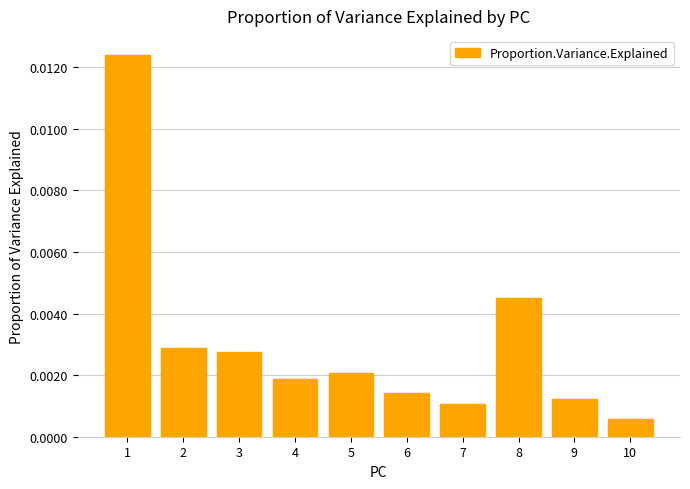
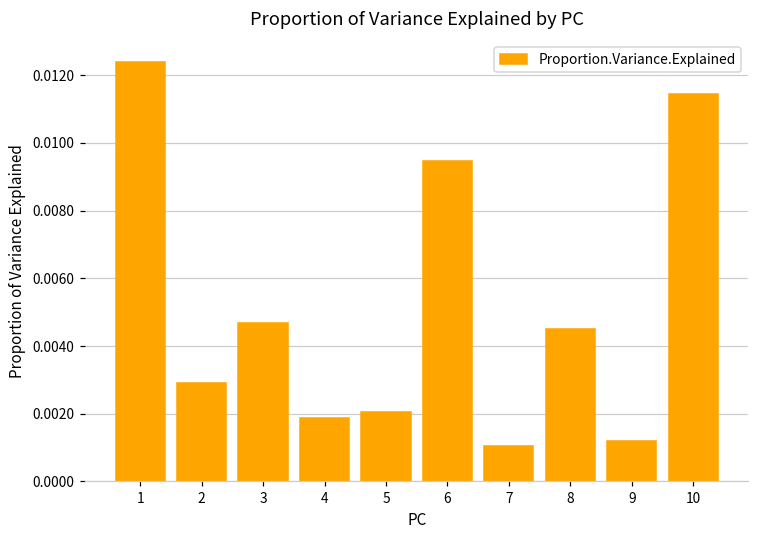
  {
    "1": 0.0124,
    "2": 0.0029,
-   "3": 0.0027,
+   "3": 0.0047,
    "4": 0.0019,
    "5": 0.0021,
-   "6": 0.0014,
+   "6": 0.0095,
    "7": 0.0010,
    "8": 0.0045,
    "9": 0.0012,
-   "10": 0.0006
+   "10": 0.0114
  }
